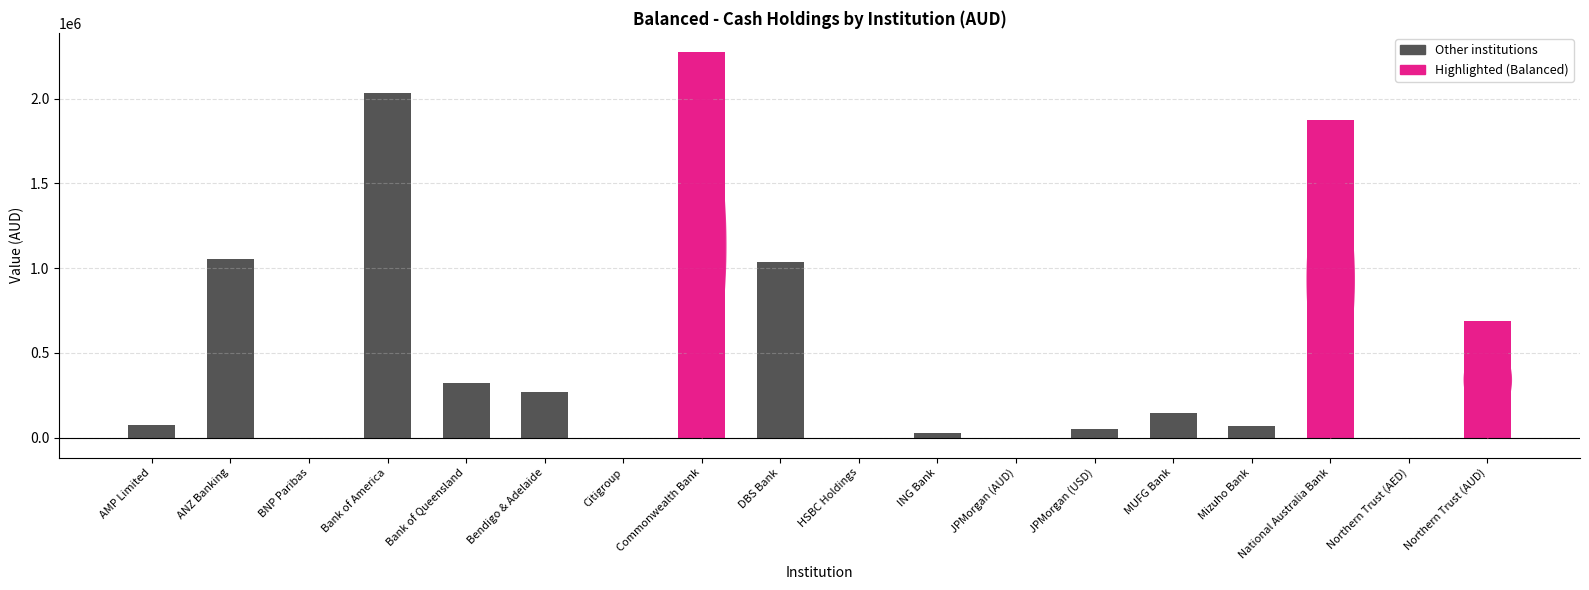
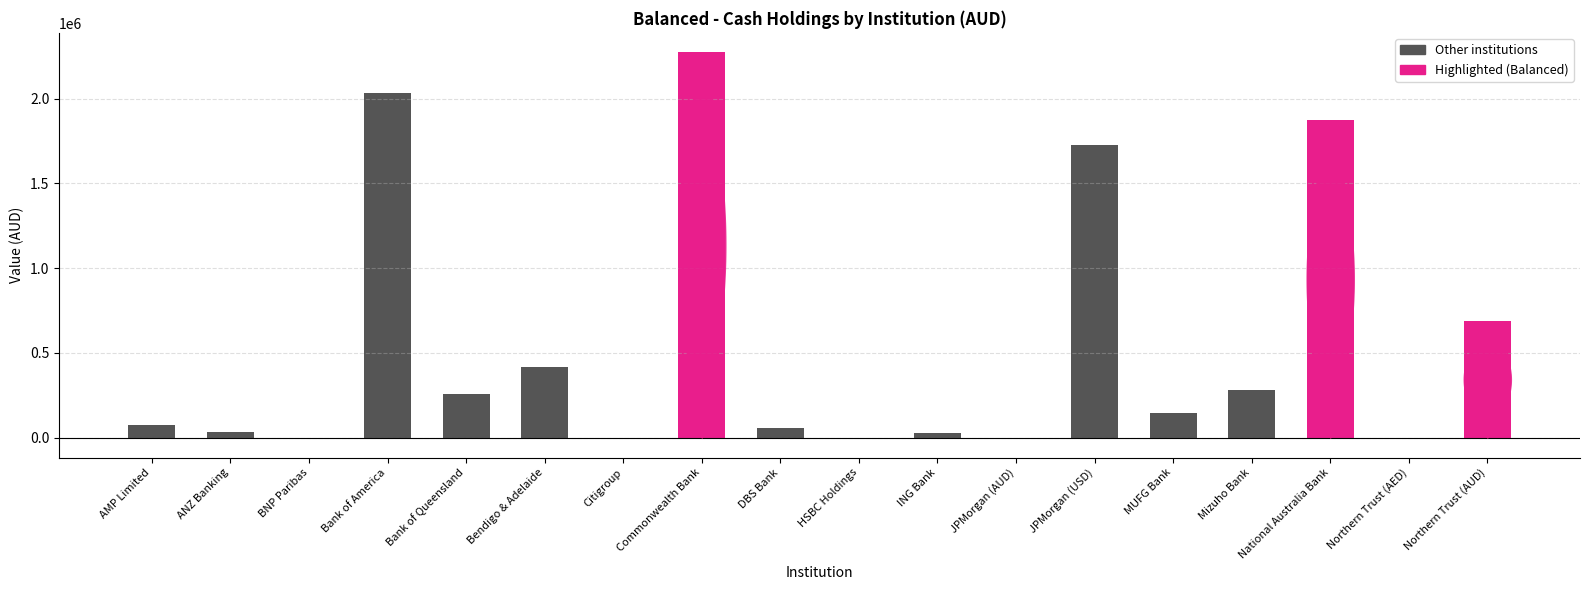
  {
    "AMP Limited": 80000,
-   "ANZ Banking": 1050000,
+   "ANZ Banking": 30000,
    "Bank of America": 2030000,
-   "Bank of Queensland": 320000,
-   "Bendigo & Adelaide": 270000,
+   "Bank of Queensland": 260000,
+   "Bendigo & Adelaide": 410000,
    "Commonwealth Bank": 2270000,
-   "DBS Bank": 1040000,
+   "DBS Bank": 60000,
    "ING Bank": 30000,
-   "JPMorgan (USD)": 50000,
+   "JPMorgan (USD)": 1720000,
    "MUFG Bank": 150000,
-   "Mizuho Bank": 70000,
+   "Mizuho Bank": 280000,
    "National Australia Bank": 1870000,
    "Northern Trust (AUD)": 690000
  }
